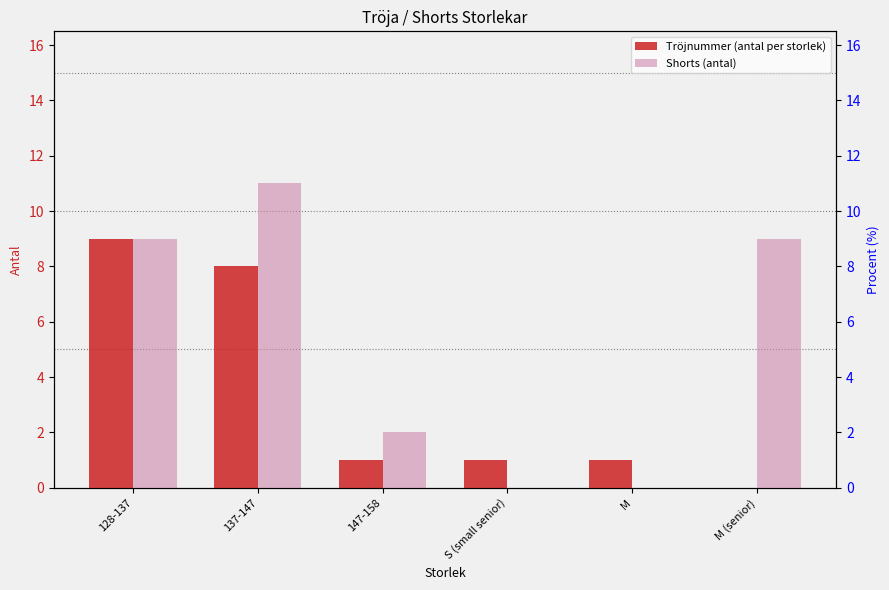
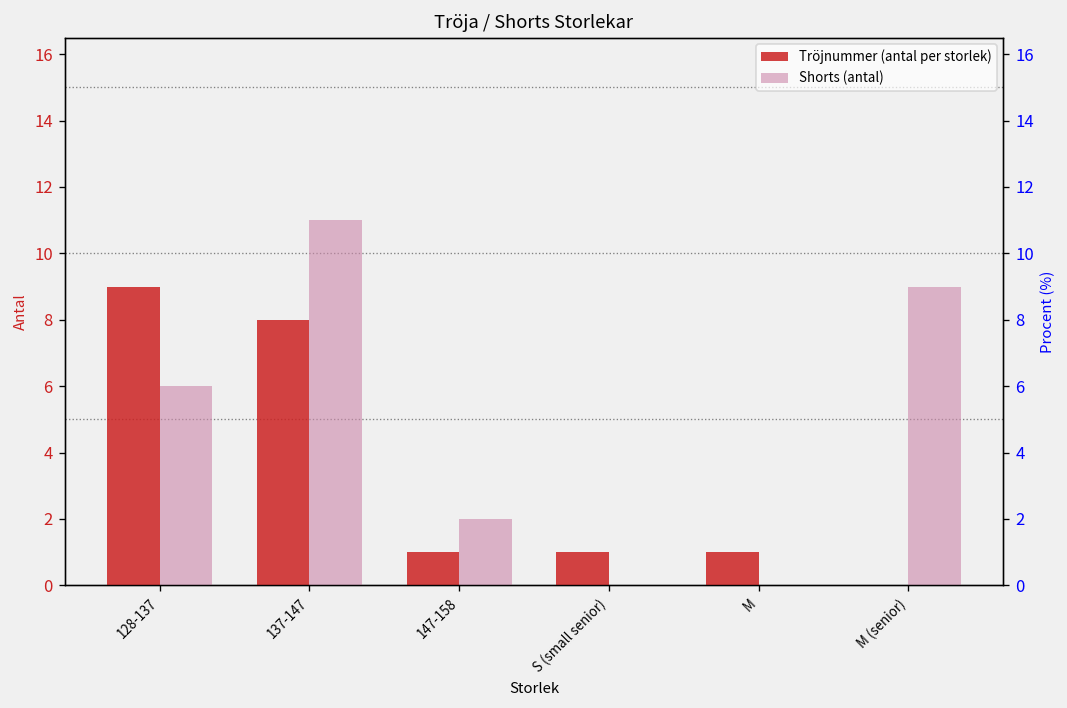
  {
    "Tröjnummer (antal per storlek)": {
      "128-137": 9,
      "137-147": 8,
      "147-158": 1,
      "S (small senior)": 1,
      "M": 1,
      "M (senior)": 0
    },
    "Shorts (antal)": {
-     "128-137": 9,
+     "128-137": 6,
      "137-147": 11,
      "147-158": 2,
      "S (small senior)": 0,
      "M": 0,
      "M (senior)": 9
    }
  }
